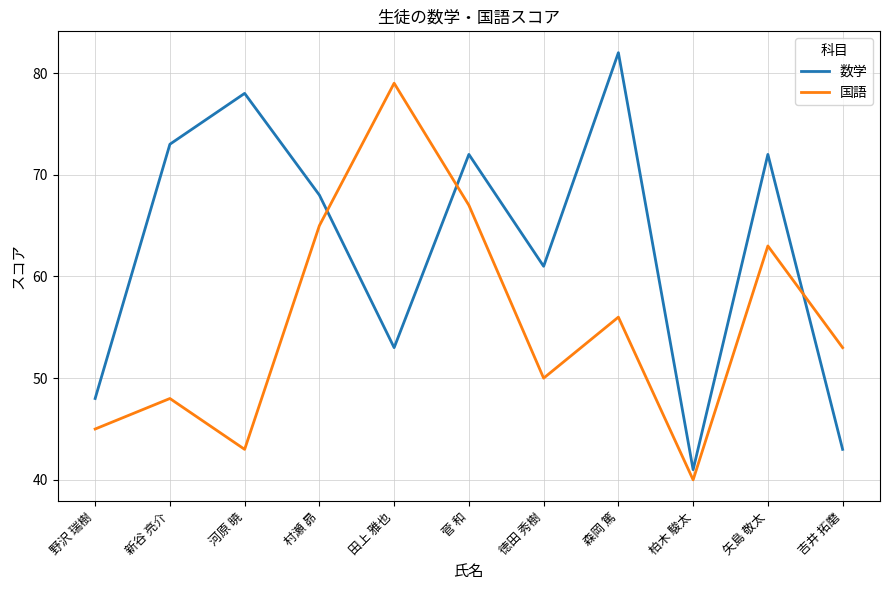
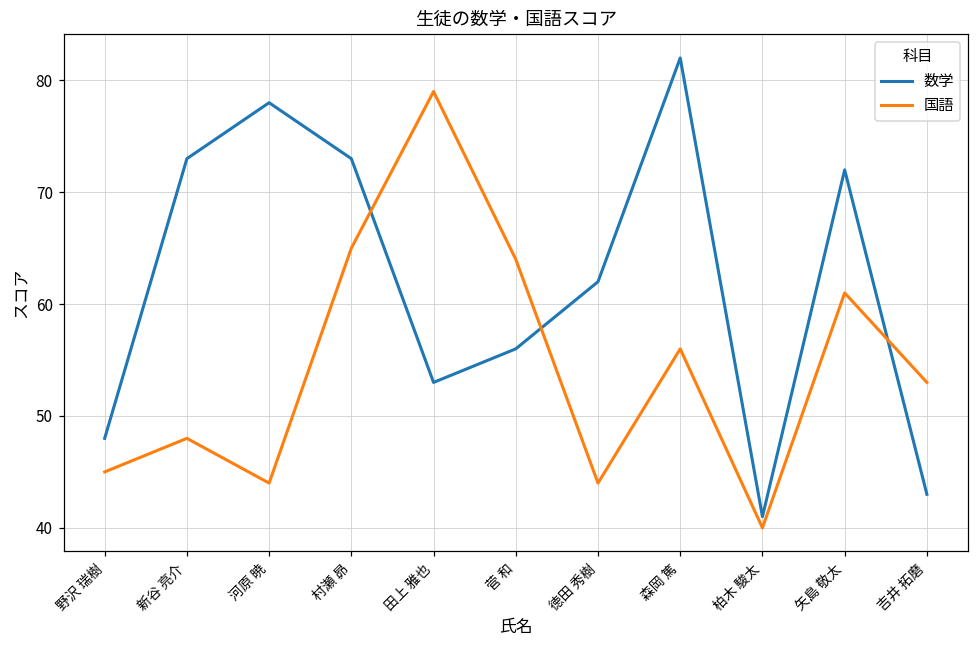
  {
    "数学": {
      "野沢 瑞樹": 48,
      "新谷 亮介": 73,
      "河原 暁": 78,
-     "村瀬 昴": 68,
+     "村瀬 昴": 73,
      "田上 雅也": 53,
-     "菅 和": 72,
-     "徳田 秀樹": 61,
+     "菅 和": 56,
+     "徳田 秀樹": 62,
      "森岡 篤": 82,
      "柏木 駿太": 41,
      "矢島 敬太": 72,
      "吉井 拓磨": 43
    },
    "国語": {
      "野沢 瑞樹": 45,
      "新谷 亮介": 48,
-     "河原 暁": 43,
+     "河原 暁": 44,
      "村瀬 昴": 65,
      "田上 雅也": 79,
-     "菅 和": 67,
-     "徳田 秀樹": 50,
+     "菅 和": 64,
+     "徳田 秀樹": 44,
      "森岡 篤": 56,
      "柏木 駿太": 40,
-     "矢島 敬太": 63,
+     "矢島 敬太": 61,
      "吉井 拓磨": 53
    }
  }
